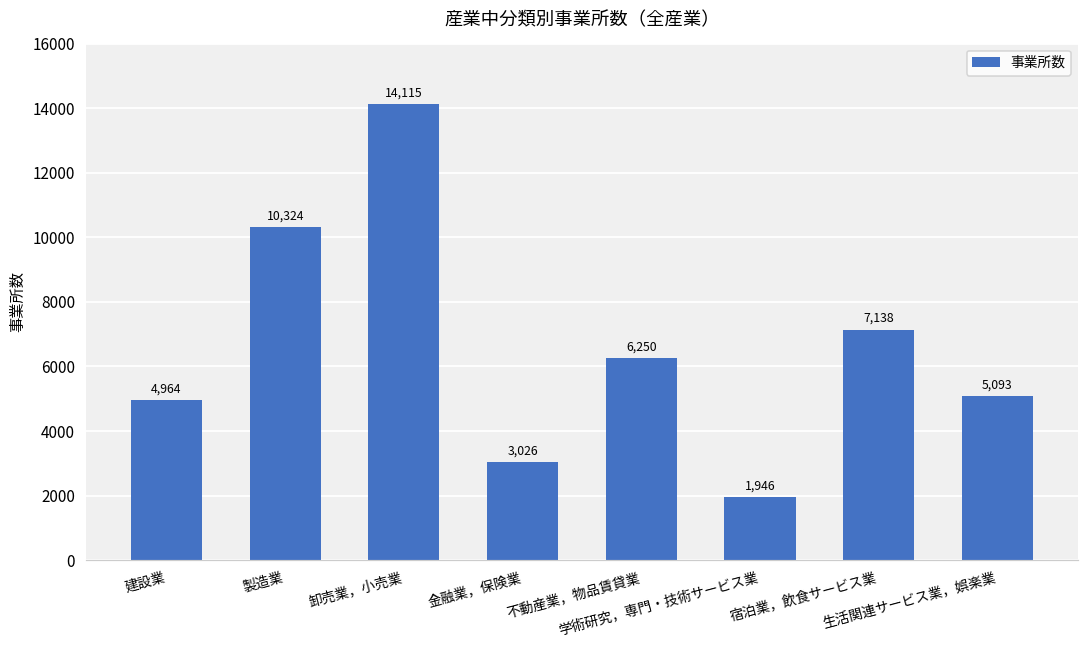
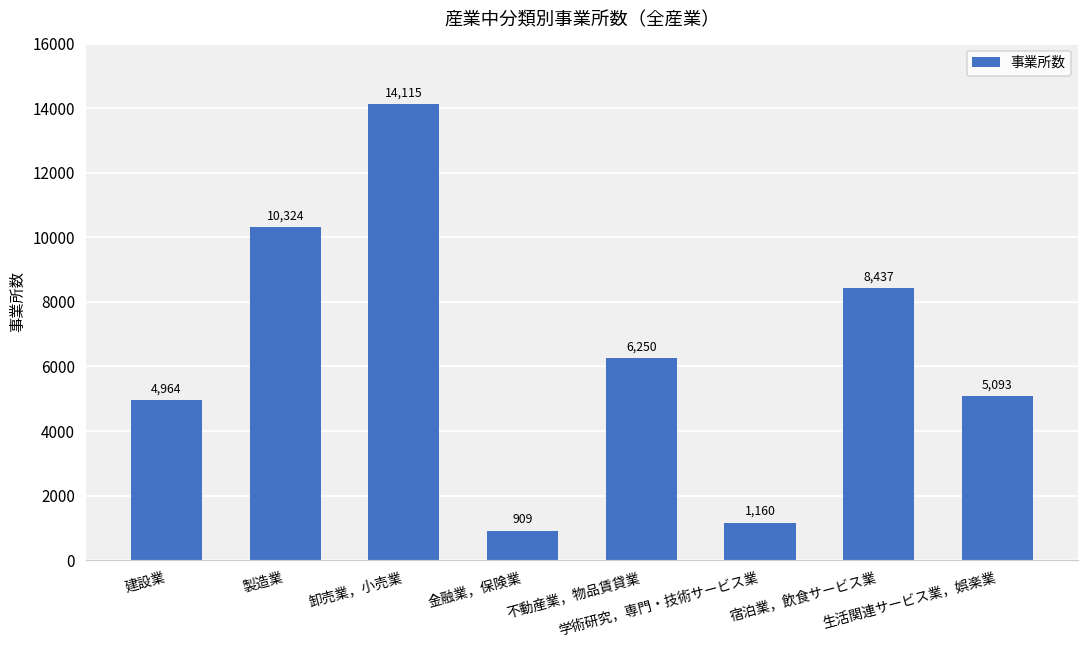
  {
    "建設業": "4,964",
    "製造業": "10,324",
    "卸売業，小売業": "14,115",
-   "金融業，保険業": "3,026",
+   "金融業，保険業": "909",
    "不動産業，物品賃貸業": "6,250",
-   "学術研究，専門・技術サービス業": "1,946",
-   "宿泊業，飲食サービス業": "7,138",
+   "学術研究，専門・技術サービス業": "1,160",
+   "宿泊業，飲食サービス業": "8,437",
    "生活関連サービス業，娯楽業": "5,093"
  }
